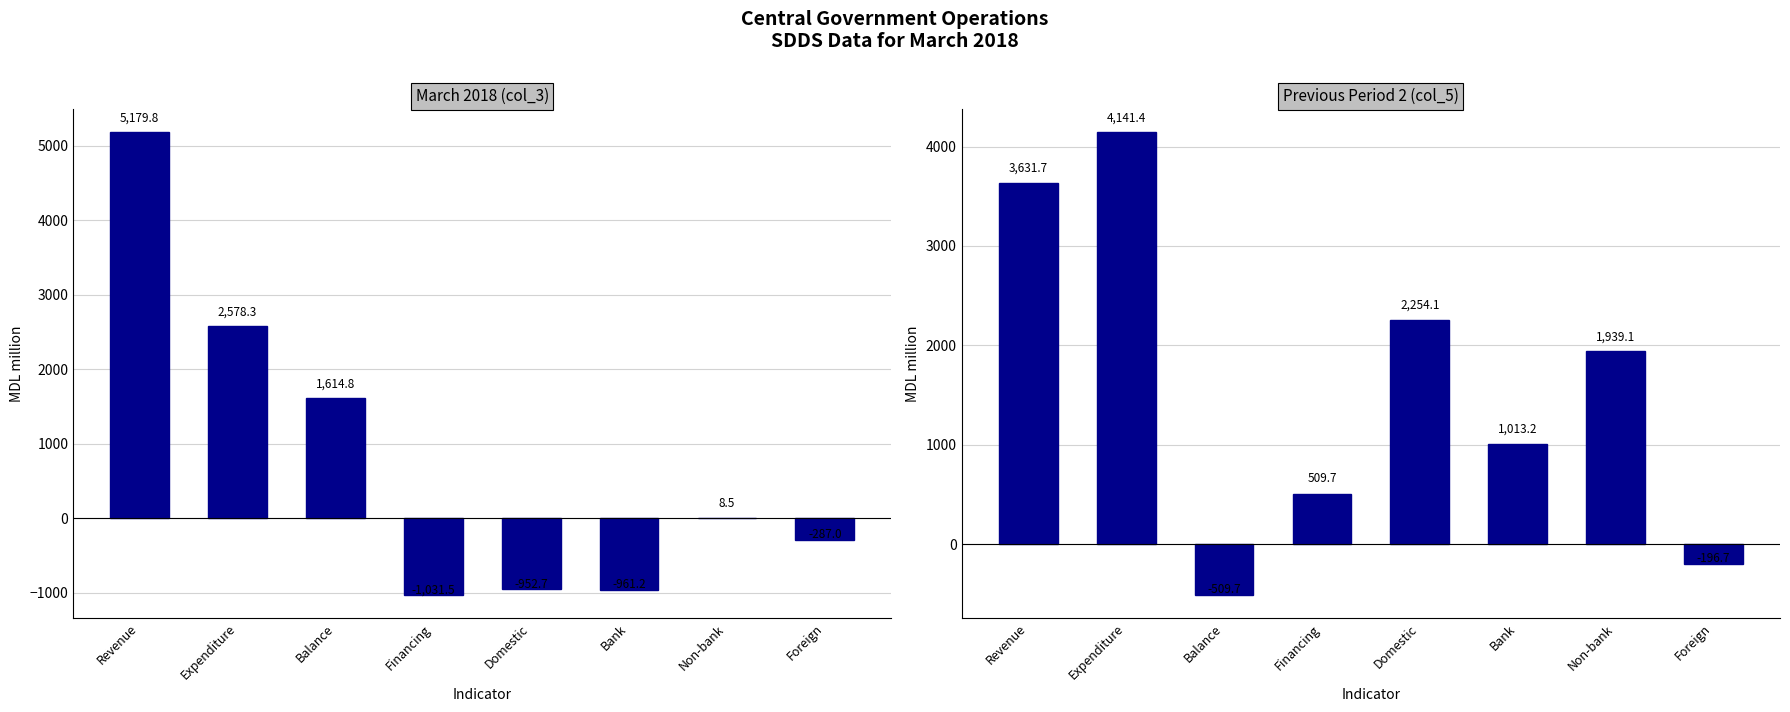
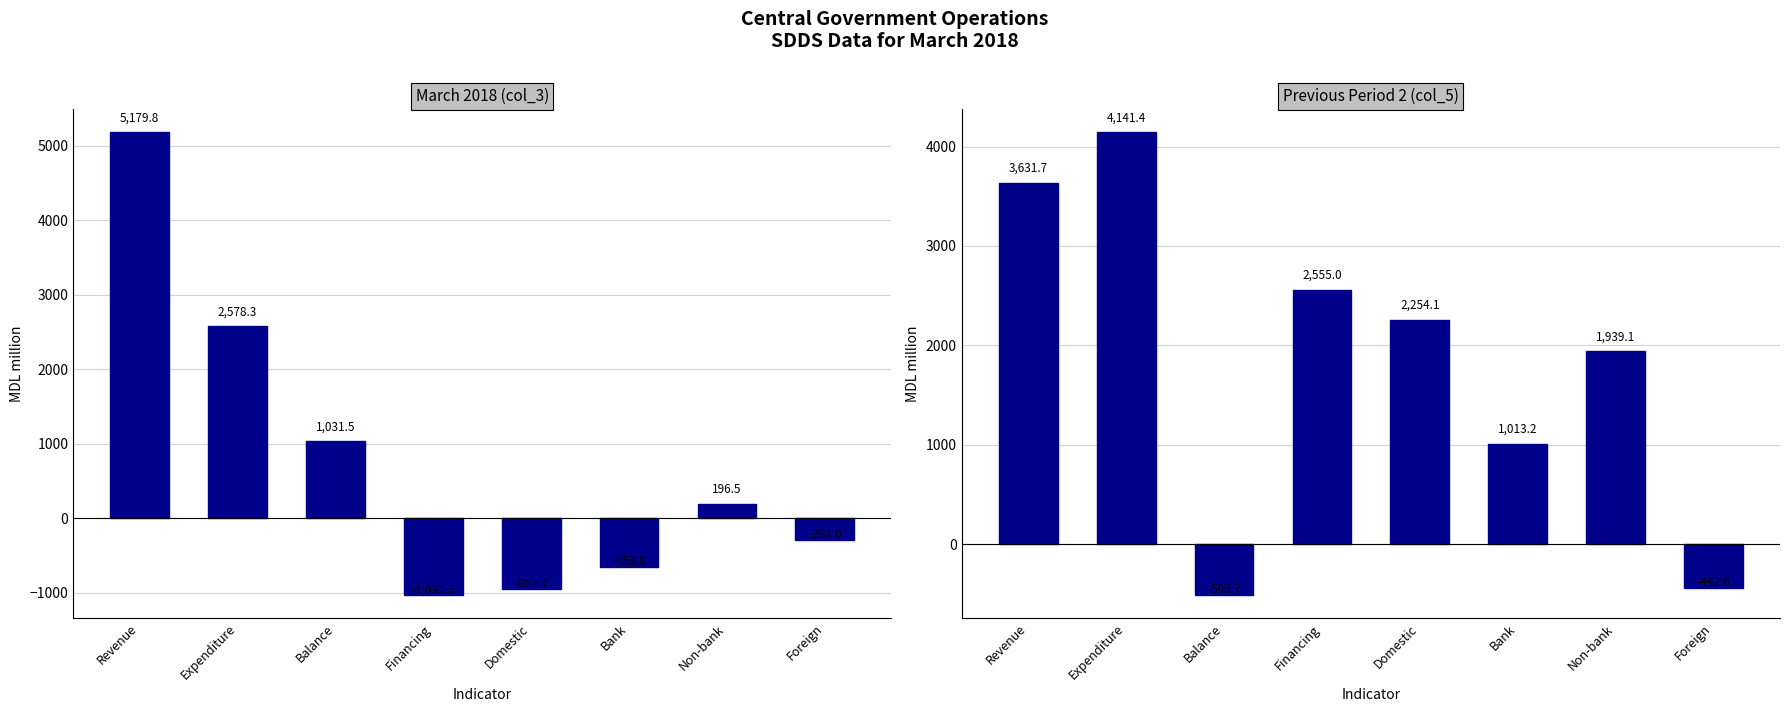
  {
    "March 2018 (col_3)": {
      "Revenue": "5,179.8",
      "Expenditure": "2,578.3",
-     "Balance": "1,614.8",
+     "Balance": "1,031.5",
      "Financing": "-1,031.5",
      "Domestic": "-952.7",
-     "Bank": "-961.2",
-     "Non-bank": "8.5",
+     "Bank": "-653.8",
+     "Non-bank": "196.5",
      "Foreign": "-287.0"
    },
    "Previous Period 2 (col_5)": {
      "Revenue": "3,631.7",
      "Expenditure": "4,141.4",
      "Balance": "-509.7",
-     "Financing": "509.7",
+     "Financing": "2,555.0",
      "Domestic": "2,254.1",
      "Bank": "1,013.2",
      "Non-bank": "1,939.1",
-     "Foreign": "-196.7"
+     "Foreign": "-442.6"
    }
  }
